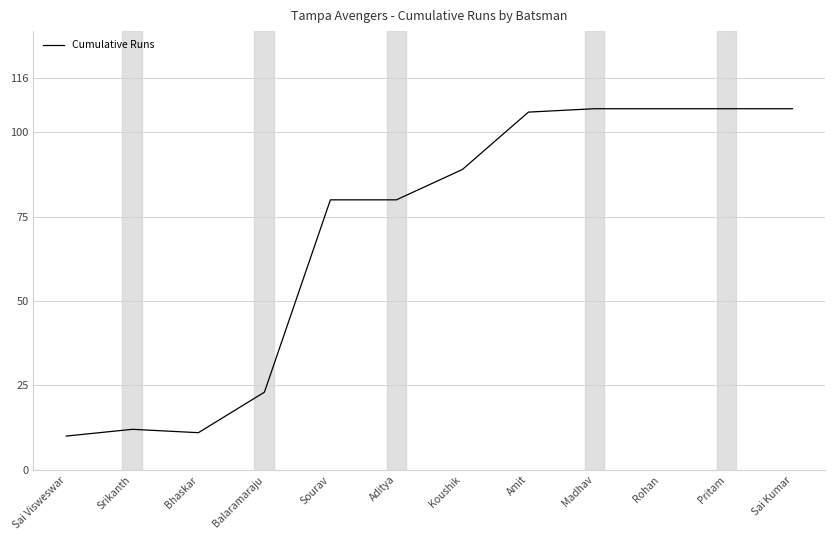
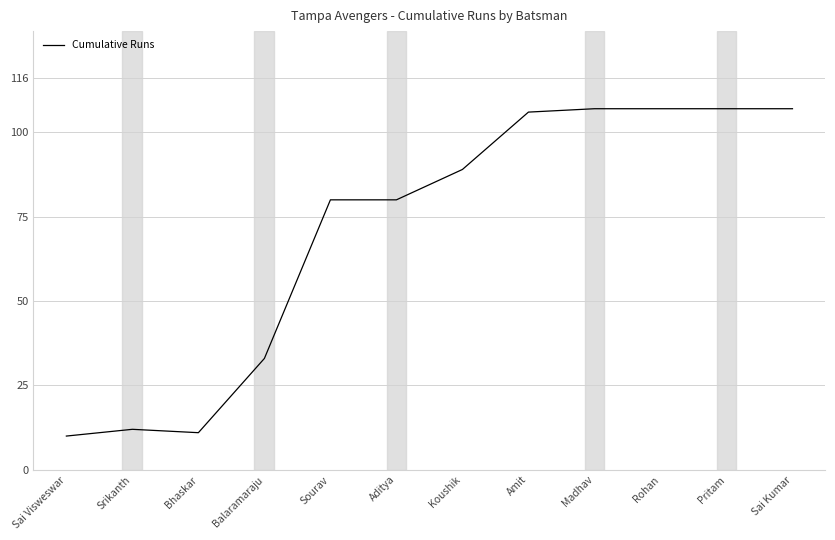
  {
    "Sai Visweswar": 10,
    "Srikanth": 12,
    "Bhaskar": 11,
-   "Balaramaraju": 23,
+   "Balaramaraju": 33,
    "Sourav": 80,
    "Aditya": 80,
    "Koushik": 89,
    "Amit": 106,
    "Madhav": 107,
    "Rohan": 107,
    "Pritam": 107,
    "Sai Kumar": 107
  }
